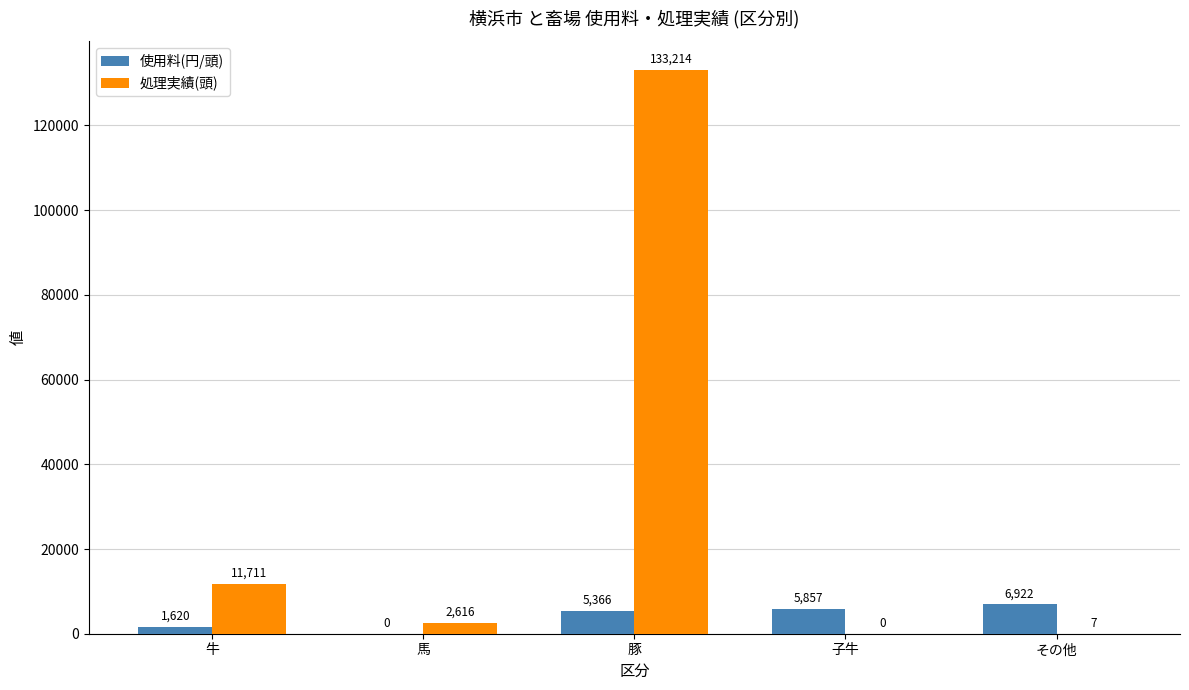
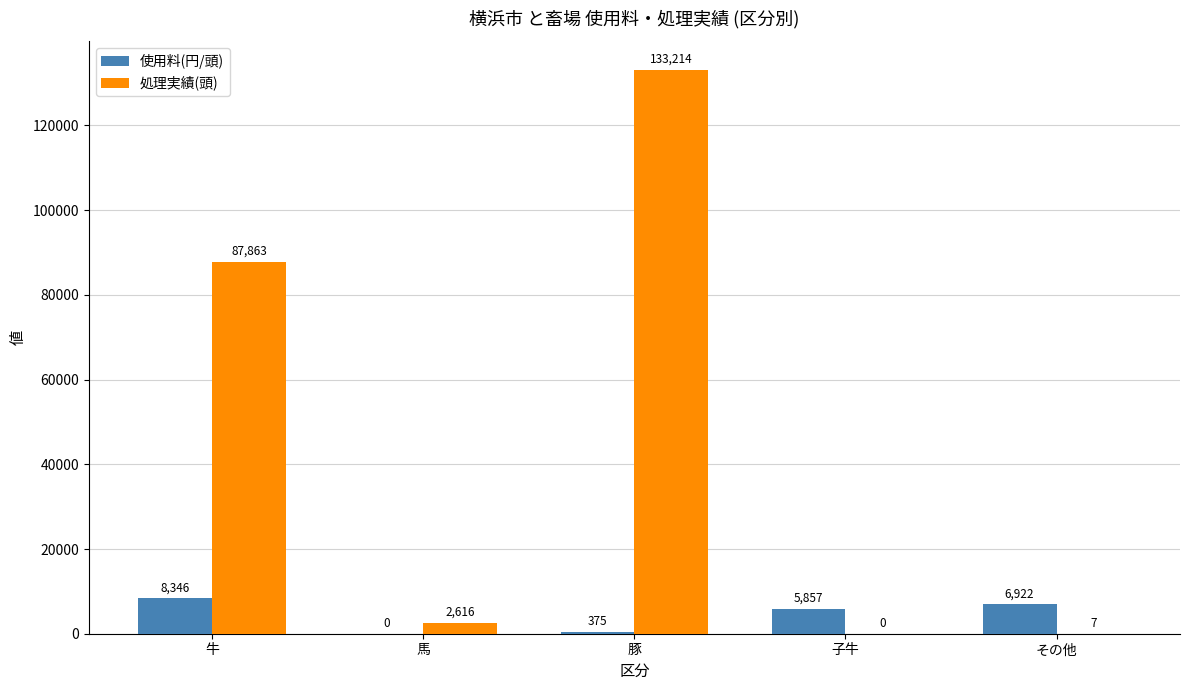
  {
    "使用料(円/頭)": {
-     "牛": "1,620",
+     "牛": "8,346",
      "馬": "0",
-     "豚": "5,366",
+     "豚": "375",
      "子牛": "5,857",
      "その他": "6,922"
    },
    "処理実績(頭)": {
-     "牛": "11,711",
+     "牛": "87,863",
      "馬": "2,616",
      "豚": "133,214",
      "子牛": "0",
      "その他": "7"
    }
  }
